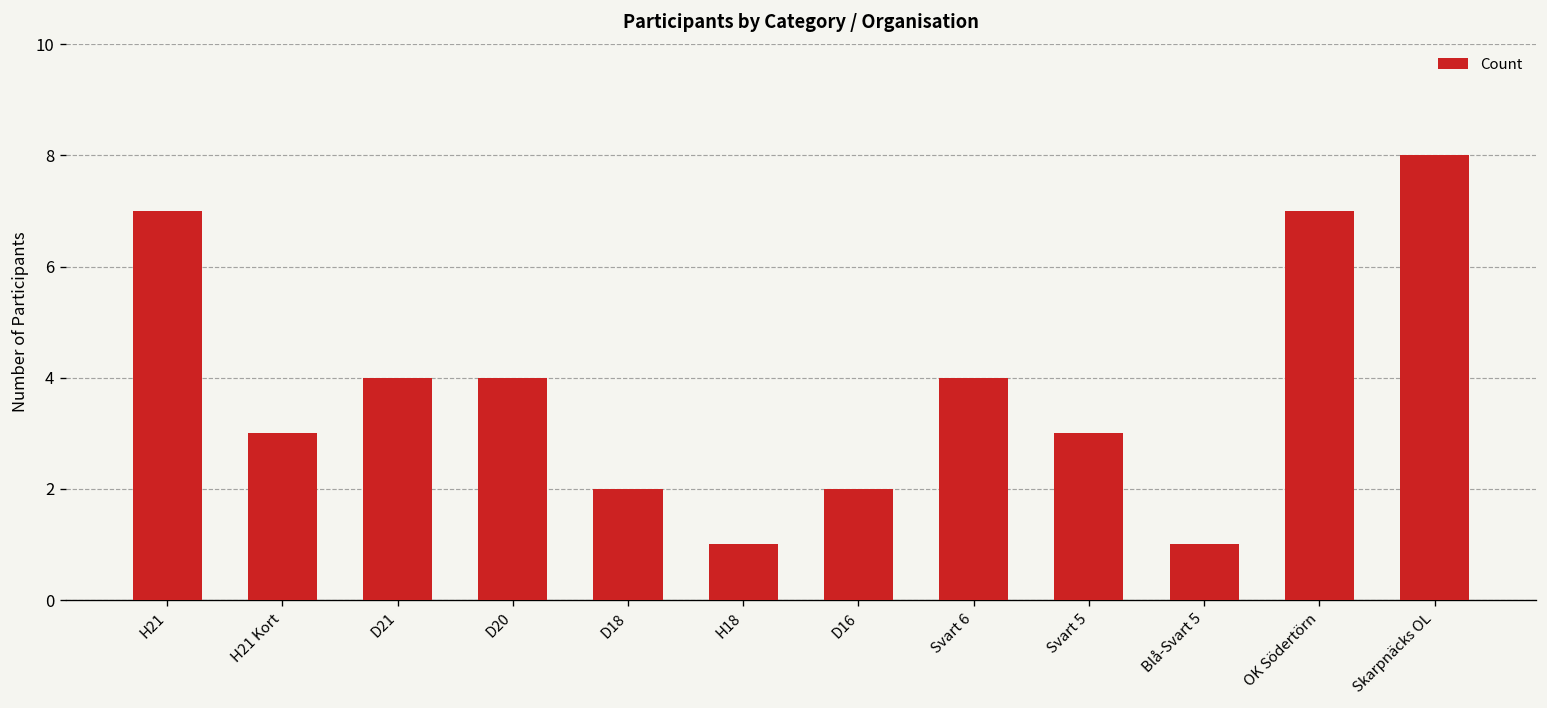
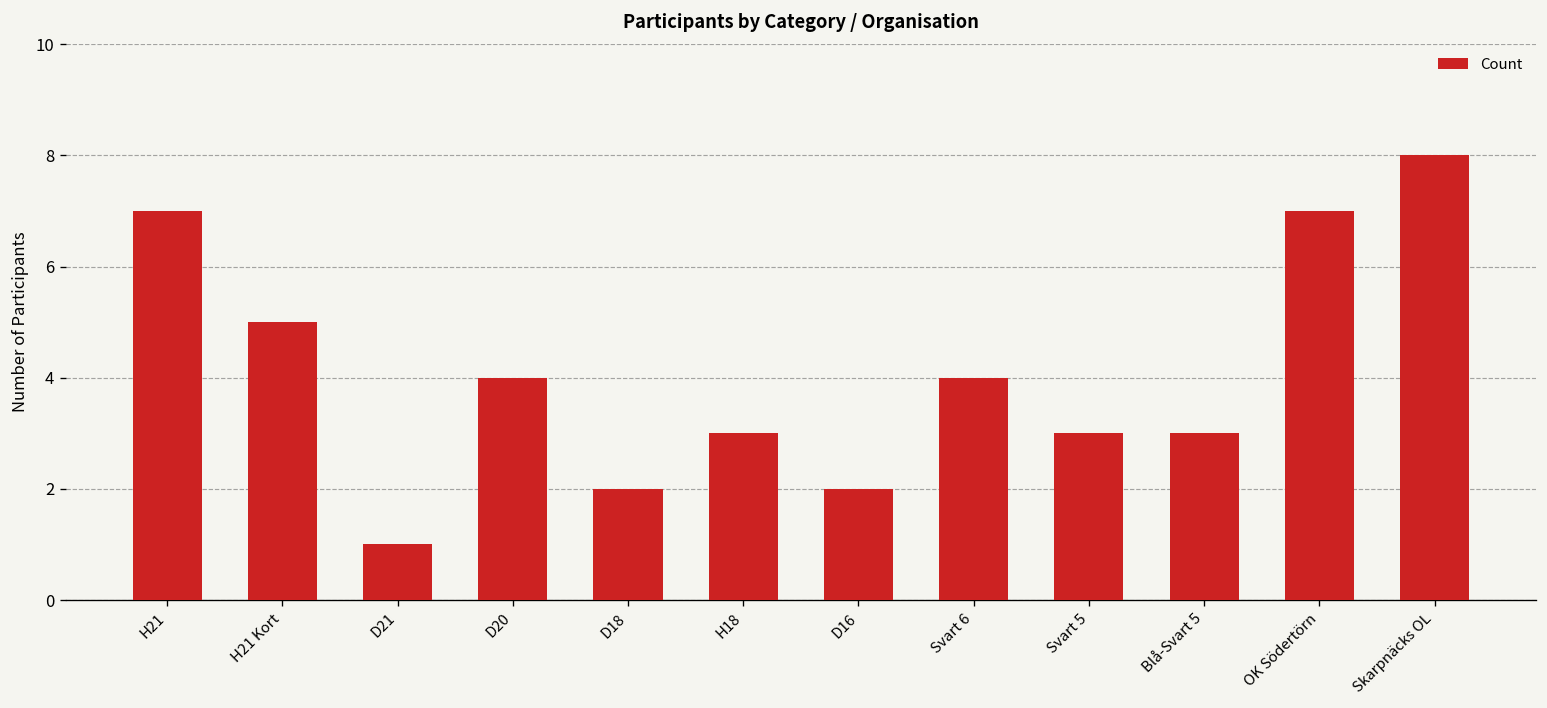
  {
    "H21": 7,
-   "H21 Kort": 3,
-   "D21": 4,
+   "H21 Kort": 5,
+   "D21": 1,
    "D20": 4,
    "D18": 2,
-   "H18": 1,
+   "H18": 3,
    "D16": 2,
    "Svart 6": 4,
    "Svart 5": 3,
-   "Blå-Svart 5": 1,
+   "Blå-Svart 5": 3,
    "OK Södertörn": 7,
    "Skarpnäcks OL": 8
  }
